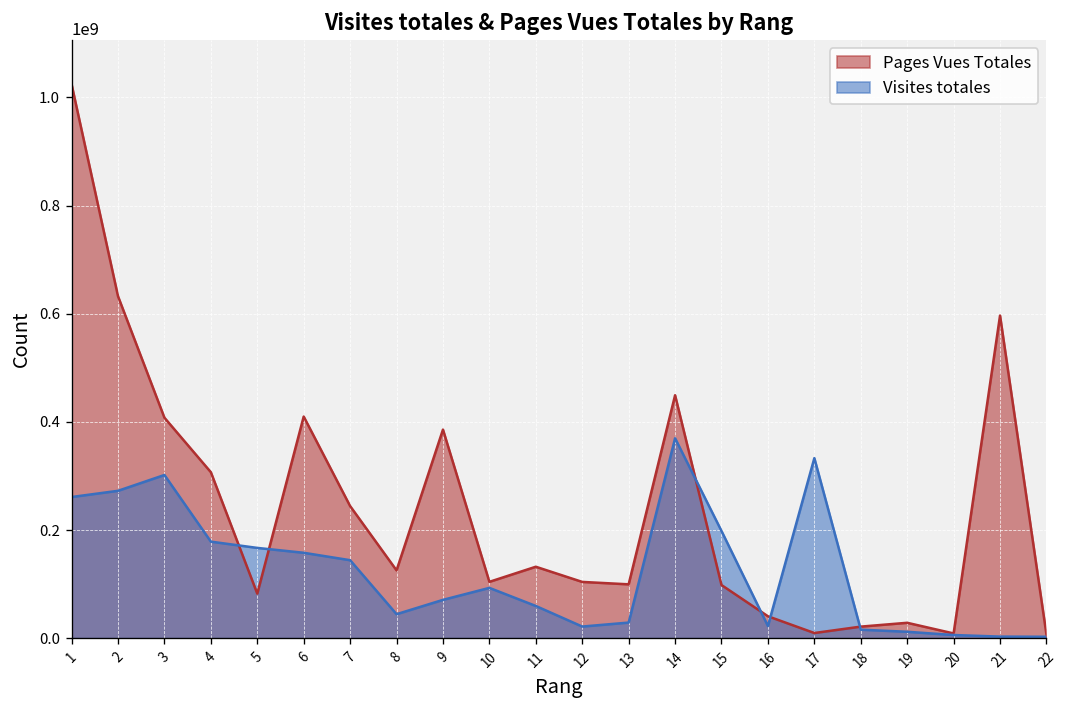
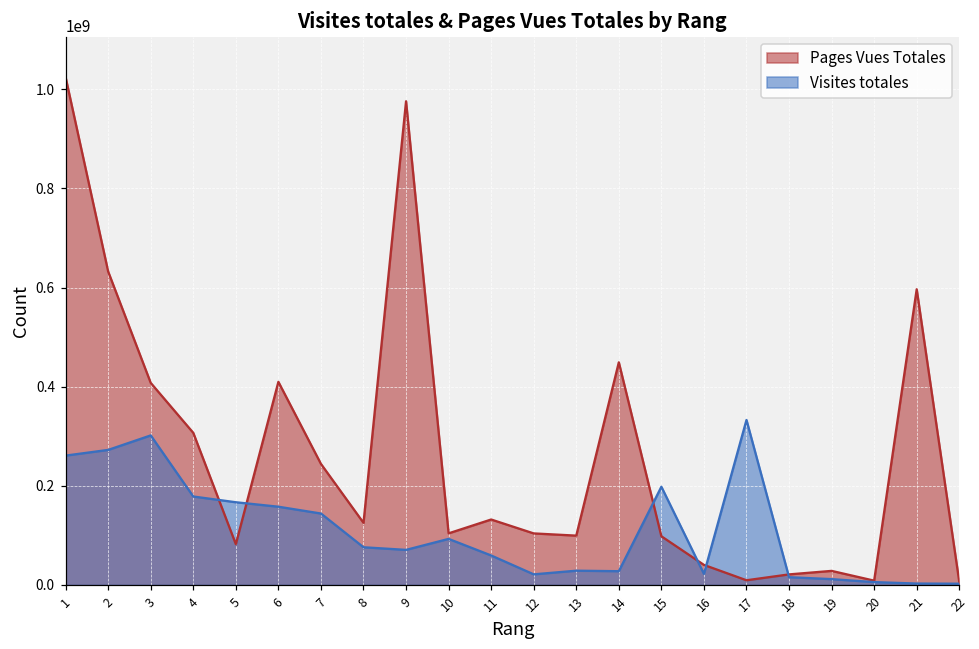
  {
    "Pages Vues Totales": {
      "1": 1020000000,
      "2": 630000000,
      "3": 410000000,
      "4": 310000000,
      "5": 80000000,
      "6": 410000000,
      "7": 240000000,
      "8": 130000000,
-     "9": 390000000,
+     "9": 980000000,
      "10": 100000000,
      "11": 130000000,
      "12": 100000000,
      "13": 100000000,
      "14": 450000000,
      "15": 100000000,
      "16": 40000000,
      "17": 10000000,
      "19": 30000000,
      "21": 600000000
    },
    "Visites totales": {
      "1": 260000000,
      "2": 270000000,
      "3": 300000000,
      "4": 180000000,
      "5": 170000000,
      "6": 160000000,
      "7": 140000000,
-     "8": 40000000,
+     "8": 80000000,
      "9": 70000000,
      "10": 90000000,
      "11": 60000000,
      "12": 20000000,
      "13": 30000000,
-     "14": 370000000,
+     "14": 30000000,
      "15": 200000000,
      "16": 20000000,
      "17": 330000000,
      "19": 10000000,
      "21": 0
    }
  }
